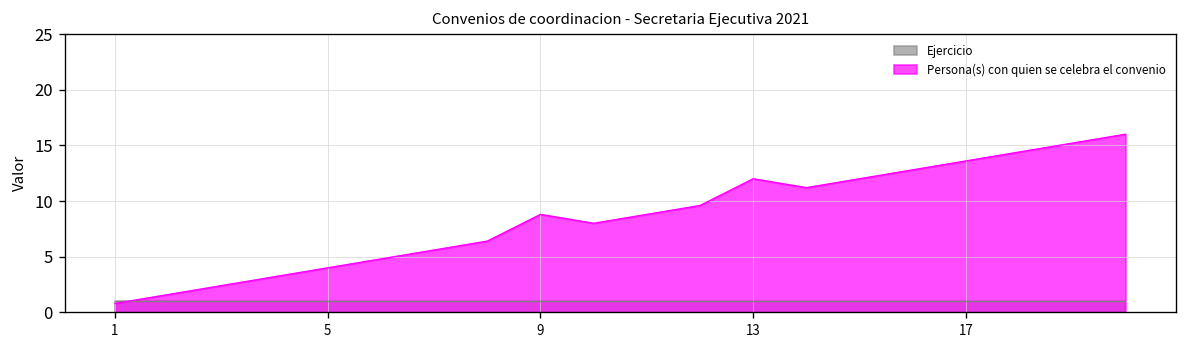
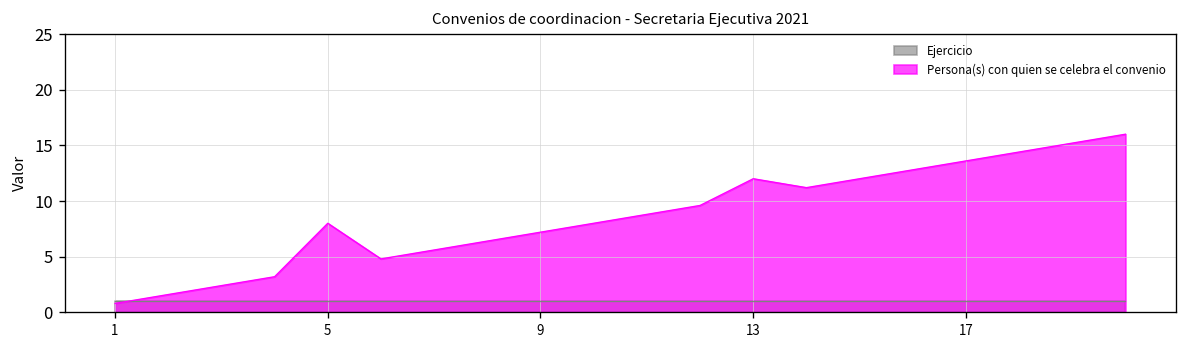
  {
    "Ejercicio": {
      "5": 1,
      "9": 1,
      "13": 1,
      "17": 1
    },
    "Persona(s) con quien se celebra el convenio": {
-     "5": 4,
-     "9": 9,
+     "5": 8,
+     "9": 7,
      "13": 12,
      "17": 14
    }
  }
